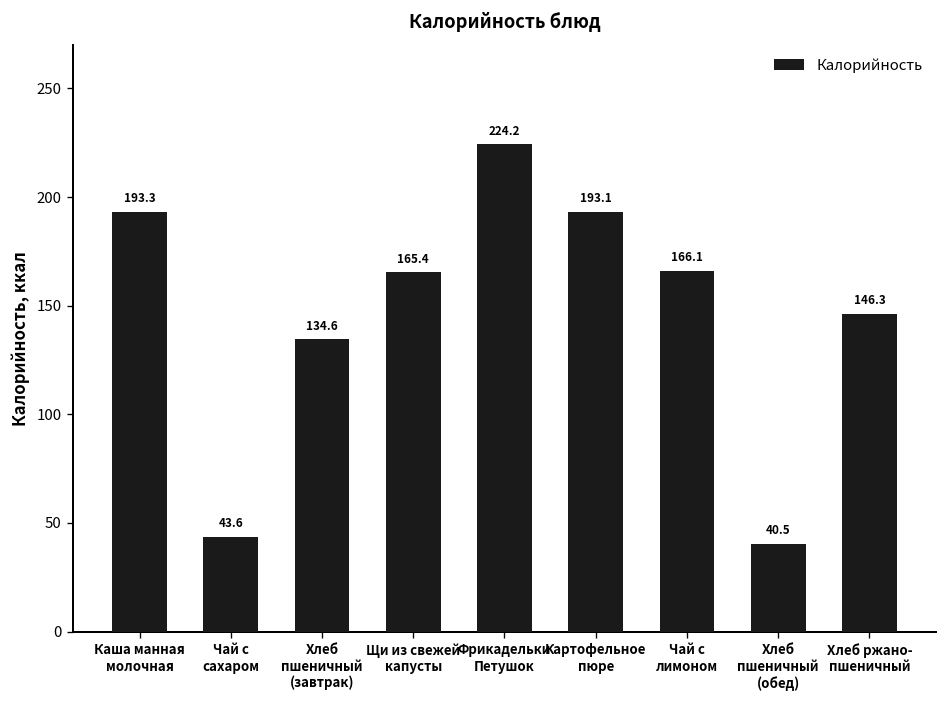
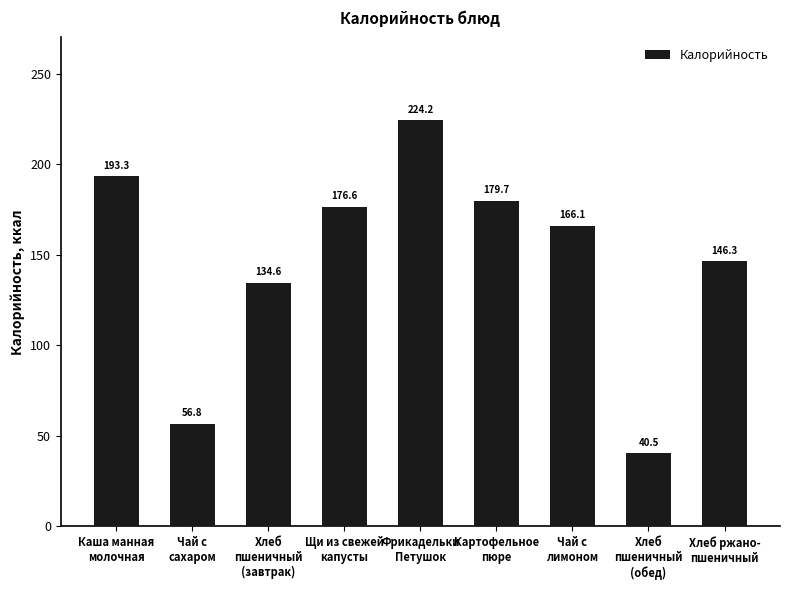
  {
    "Каша манная молочная": 193.3,
-   "Чай с сахаром": 43.6,
+   "Чай с сахаром": 56.8,
    "Хлеб пшеничный (завтрак)": 134.6,
-   "Щи из свежей капусты": 165.4,
+   "Щи из свежей капусты": 176.6,
    "Фрикадельки Петушок": 224.2,
-   "Картофельное пюре": 193.1,
+   "Картофельное пюре": 179.7,
    "Чай с лимоном": 166.1,
    "Хлеб пшеничный (обед)": 40.5,
    "Хлеб ржано- пшеничный": 146.3
  }
